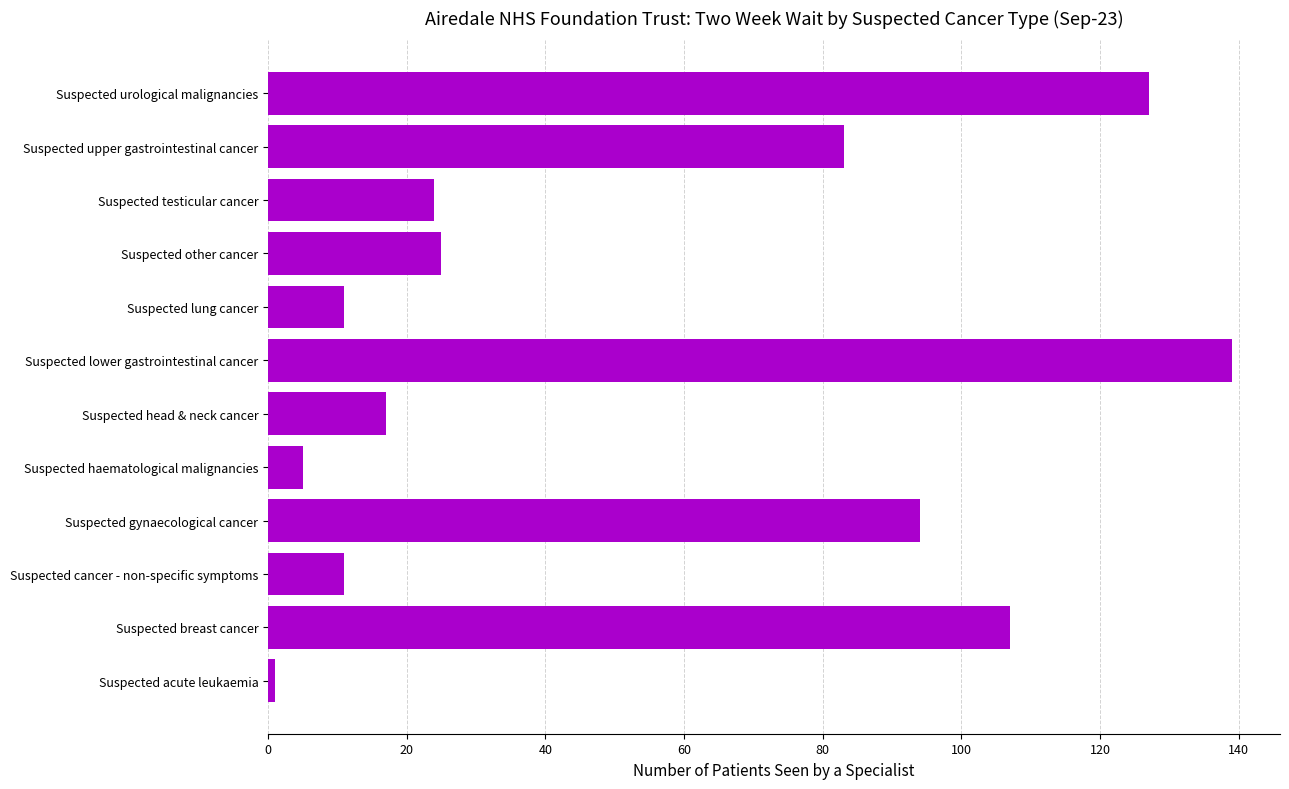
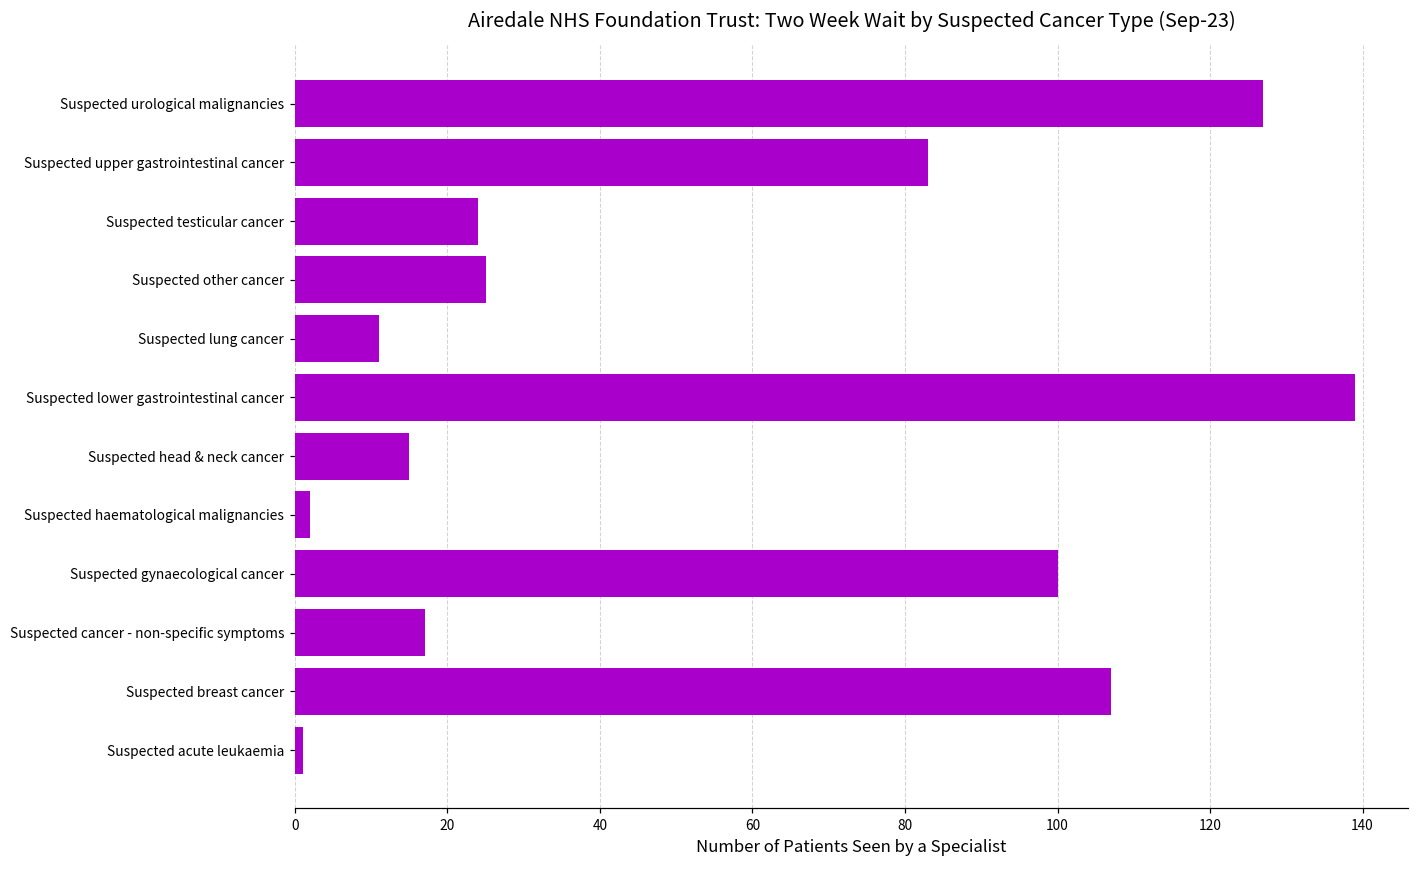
  {
    "Suspected urological malignancies": 127,
    "Suspected upper gastrointestinal cancer": 83,
    "Suspected testicular cancer": 24,
    "Suspected other cancer": 25,
    "Suspected lung cancer": 11,
    "Suspected lower gastrointestinal cancer": 139,
-   "Suspected head & neck cancer": 17,
-   "Suspected haematological malignancies": 5,
-   "Suspected gynaecological cancer": 94,
-   "Suspected cancer - non-specific symptoms": 11,
+   "Suspected head & neck cancer": 15,
+   "Suspected haematological malignancies": 2,
+   "Suspected gynaecological cancer": 100,
+   "Suspected cancer - non-specific symptoms": 17,
    "Suspected breast cancer": 107,
    "Suspected acute leukaemia": 1
  }
